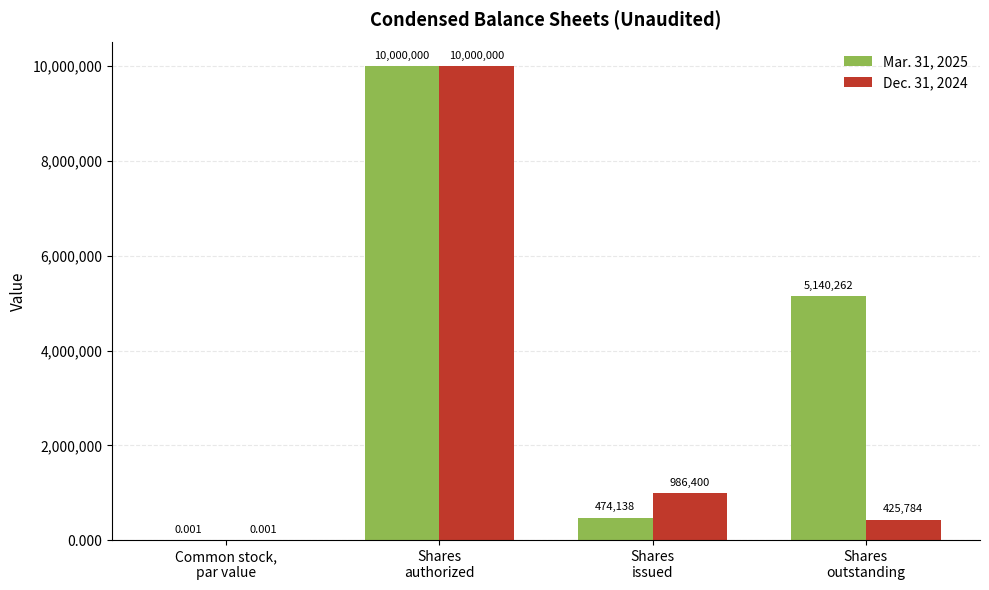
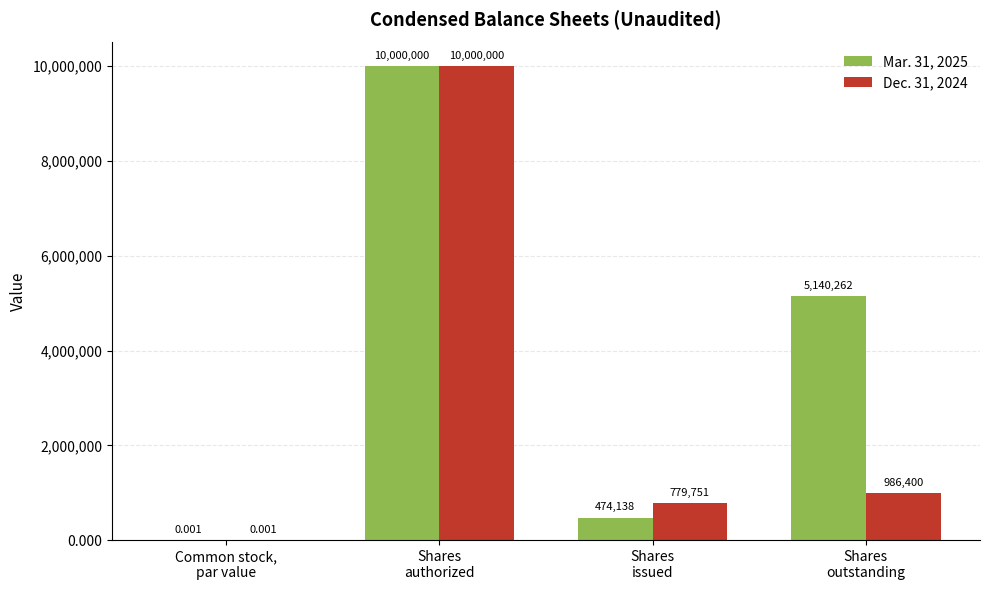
  {
    "Mar. 31, 2025": {
      "Common stock, par value": "0.001",
      "Shares authorized": "10,000,000",
      "Shares issued": "474,138",
      "Shares outstanding": "5,140,262"
    },
    "Dec. 31, 2024": {
      "Common stock, par value": "0.001",
      "Shares authorized": "10,000,000",
-     "Shares issued": "986,400",
-     "Shares outstanding": "425,784"
+     "Shares issued": "779,751",
+     "Shares outstanding": "986,400"
    }
  }
